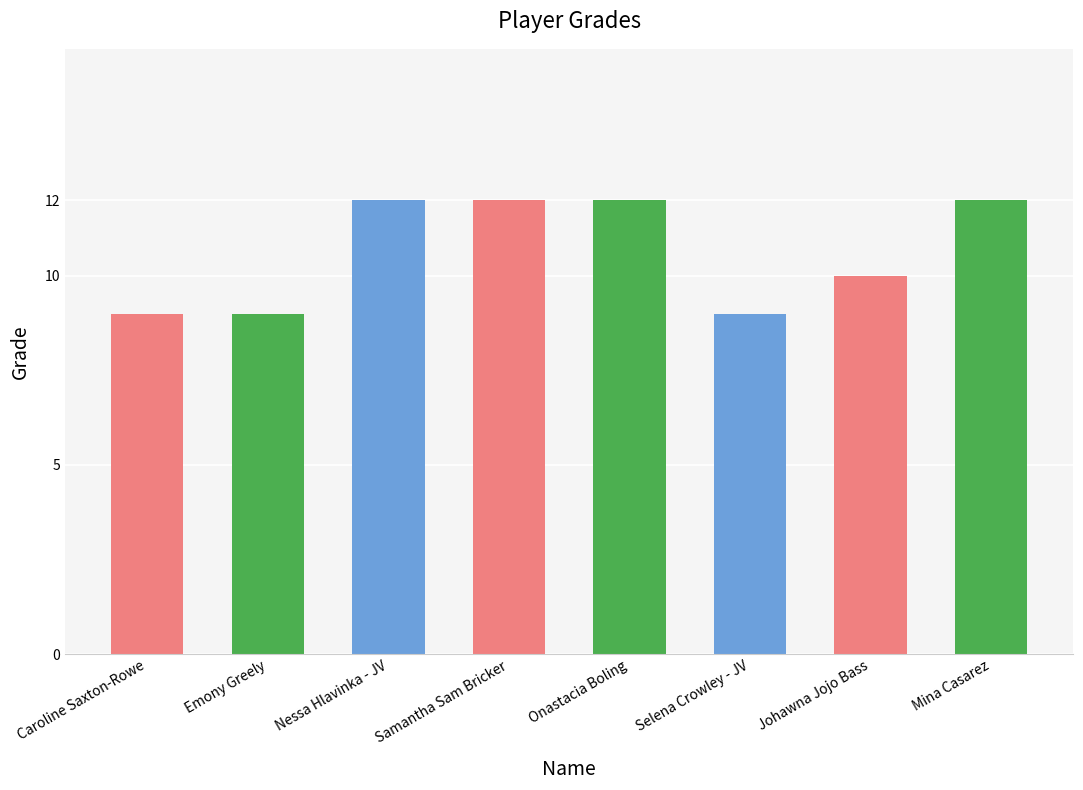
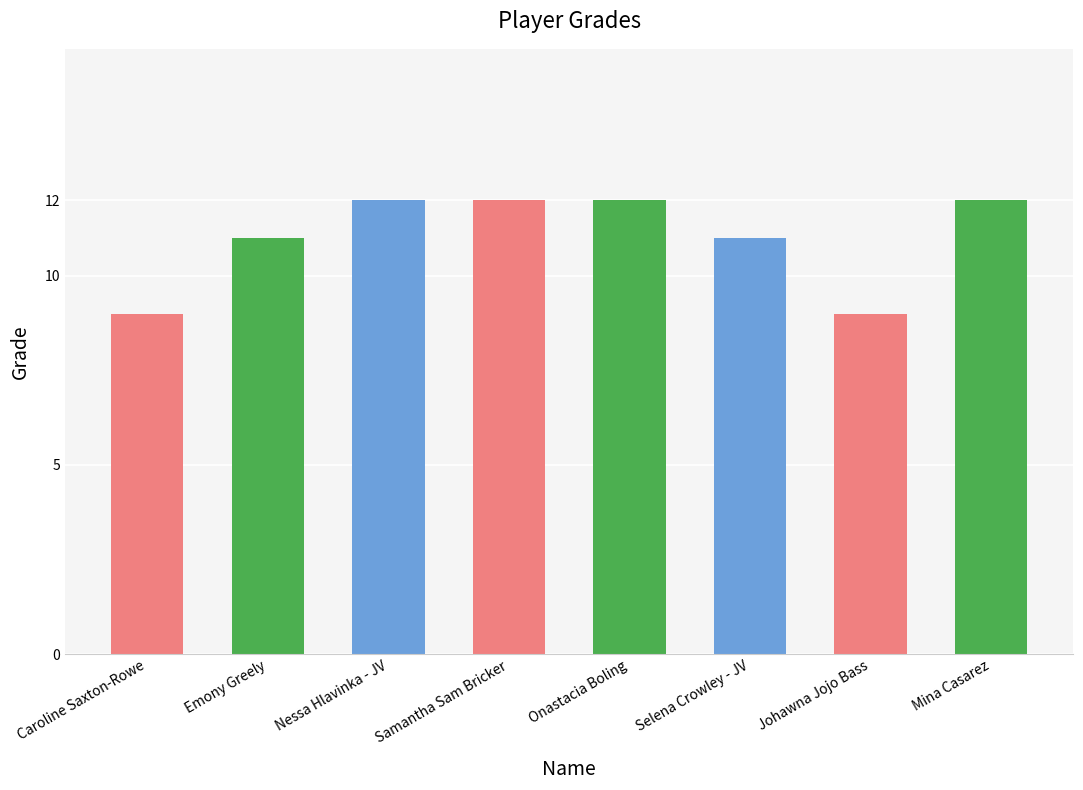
  {
    "Caroline Saxton-Rowe": 9,
-   "Emony Greely": 9,
+   "Emony Greely": 11,
    "Nessa Hlavinka - JV": 12,
    "Samantha Sam Bricker": 12,
    "Onastacia Boling": 12,
-   "Selena Crowley - JV": 9,
-   "Johawna Jojo Bass": 10,
+   "Selena Crowley - JV": 11,
+   "Johawna Jojo Bass": 9,
    "Mina Casarez": 12
  }
